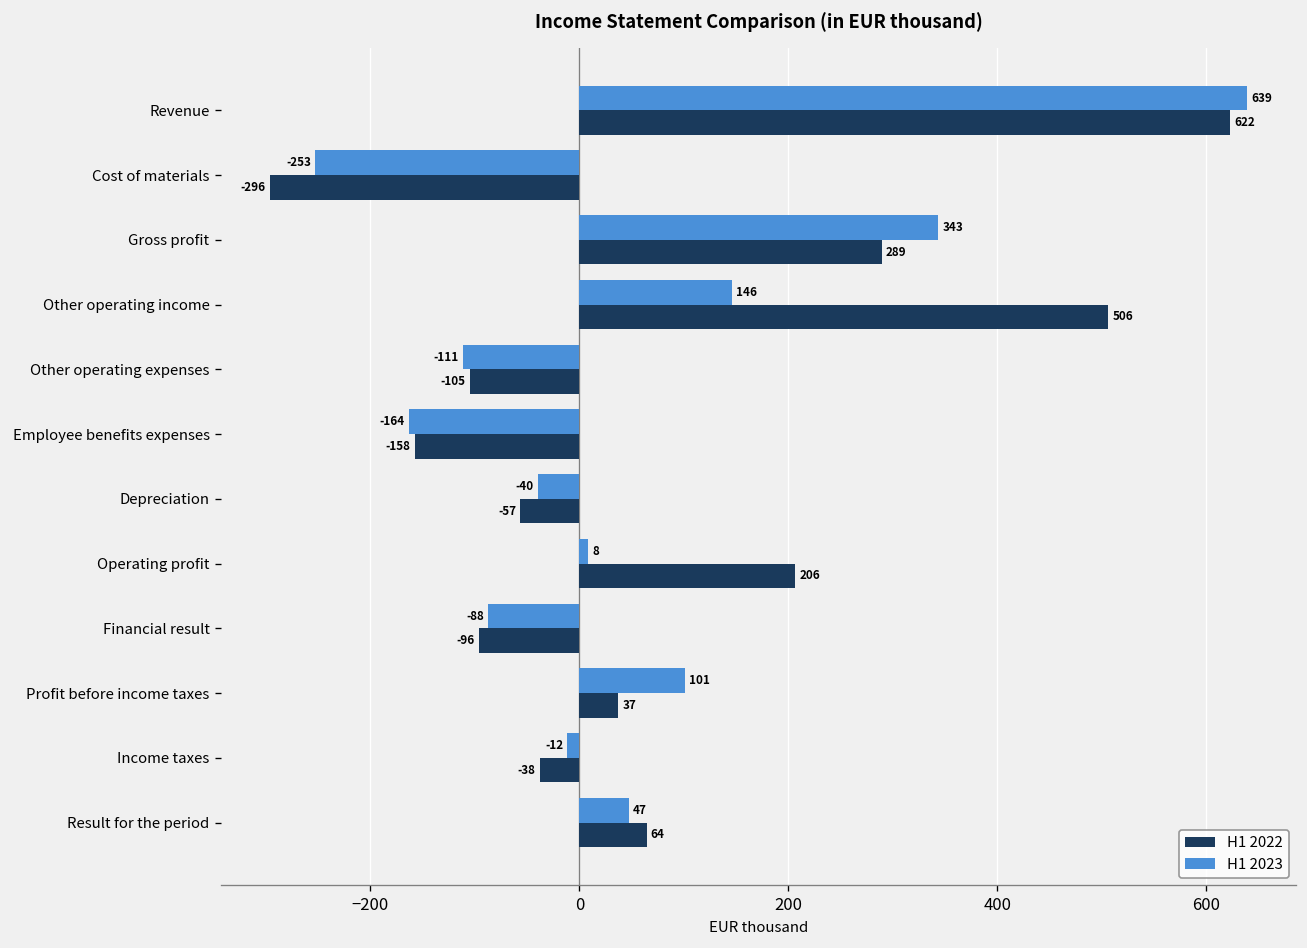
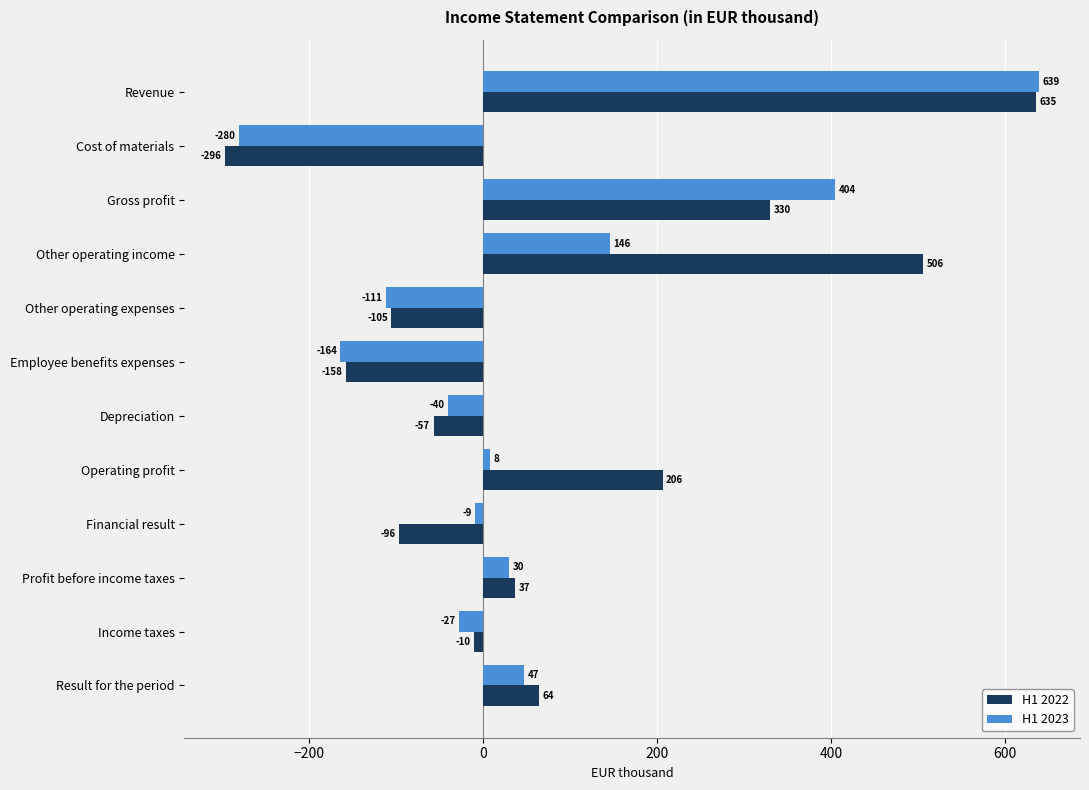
  {
    "H1 2022": {
-     "Revenue": 622,
+     "Revenue": 635,
      "Cost of materials": -296,
-     "Gross profit": 289,
+     "Gross profit": 330,
      "Other operating income": 506,
      "Other operating expenses": -105,
      "Employee benefits expenses": -158,
      "Depreciation": -57,
      "Operating profit": 206,
      "Financial result": -96,
      "Profit before income taxes": 37,
-     "Income taxes": -38,
+     "Income taxes": -10,
      "Result for the period": 64
    },
    "H1 2023": {
      "Revenue": 639,
-     "Cost of materials": -253,
-     "Gross profit": 343,
+     "Cost of materials": -280,
+     "Gross profit": 404,
      "Other operating income": 146,
      "Other operating expenses": -111,
      "Employee benefits expenses": -164,
      "Depreciation": -40,
      "Operating profit": 8,
-     "Financial result": -88,
-     "Profit before income taxes": 101,
-     "Income taxes": -12,
+     "Financial result": -9,
+     "Profit before income taxes": 30,
+     "Income taxes": -27,
      "Result for the period": 47
    }
  }
